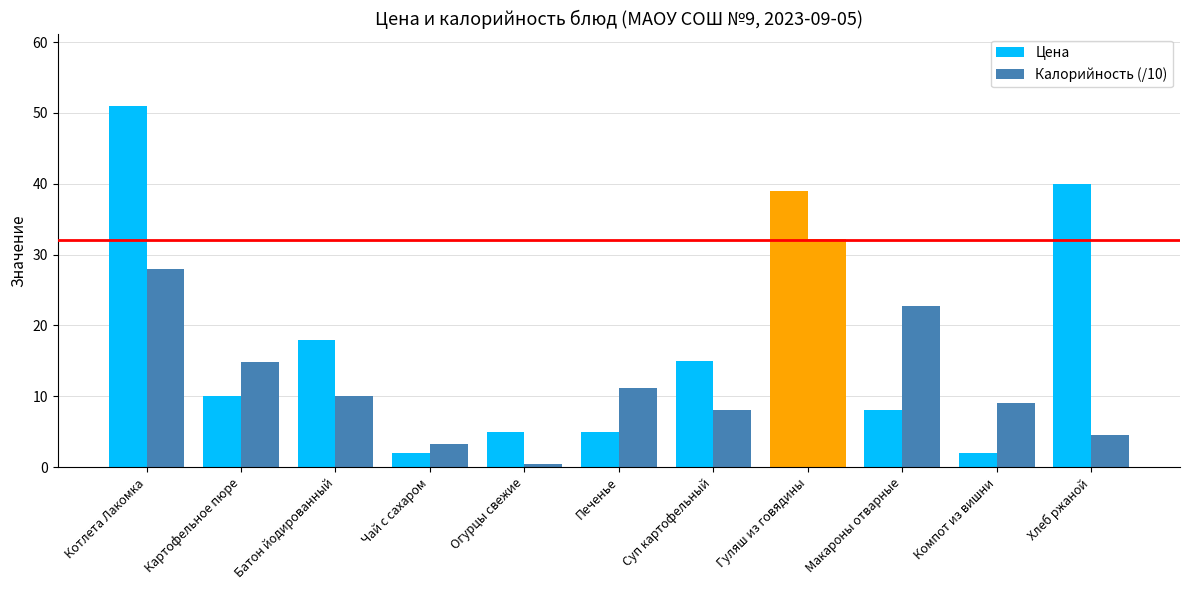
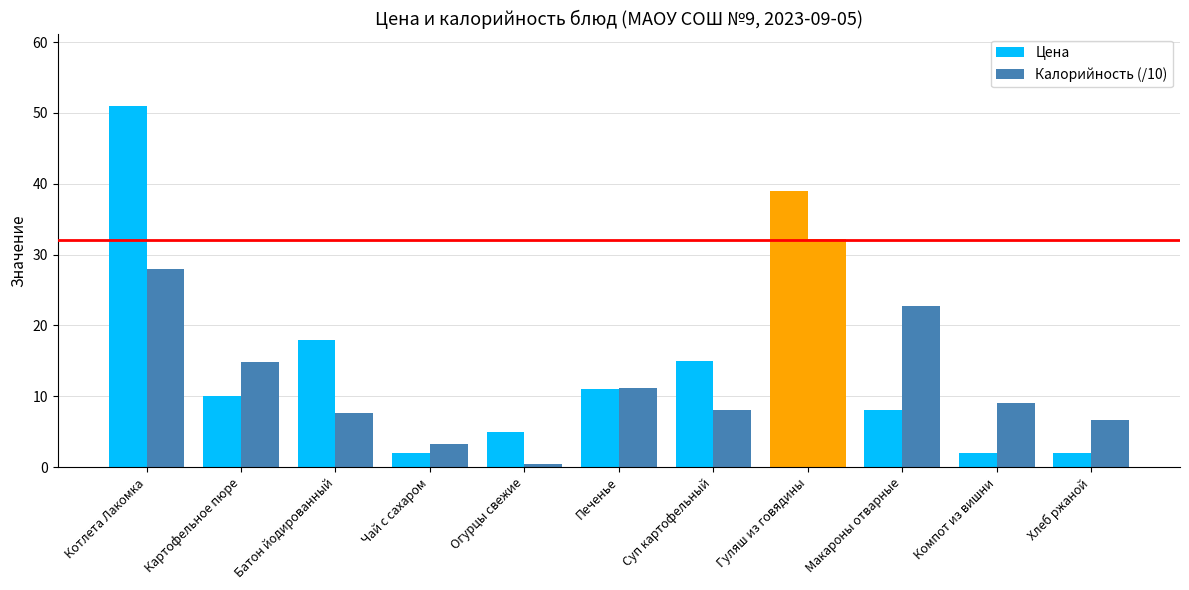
  {
    "Цена": {
      "Котлета Лакомка": 51,
      "Картофельное пюре": 10,
      "Батон йодированный": 18,
      "Чай с сахаром": 2,
      "Огурцы свежие": 5,
-     "Печенье": 5,
+     "Печенье": 11,
      "Суп картофельный": 15,
      "Гуляш из говядины": 39,
      "Макароны отварные": 8,
      "Компот из вишни": 2,
-     "Хлеб ржаной": 40
+     "Хлеб ржаной": 2
    },
    "Калорийность (/10)": {
      "Котлета Лакомка": 28,
      "Картофельное пюре": 15,
-     "Батон йодированный": 10,
+     "Батон йодированный": 8,
      "Чай с сахаром": 3,
      "Огурцы свежие": 0,
      "Печенье": 11,
      "Суп картофельный": 8,
      "Гуляш из говядины": 32,
      "Макароны отварные": 23,
      "Компот из вишни": 9,
-     "Хлеб ржаной": 5
+     "Хлеб ржаной": 7
    }
  }
